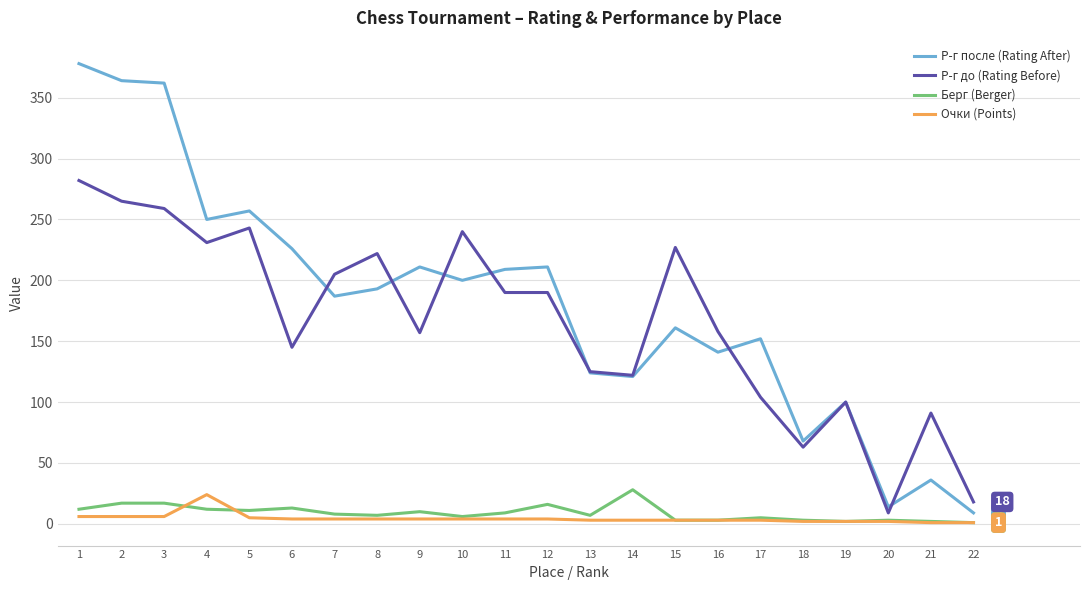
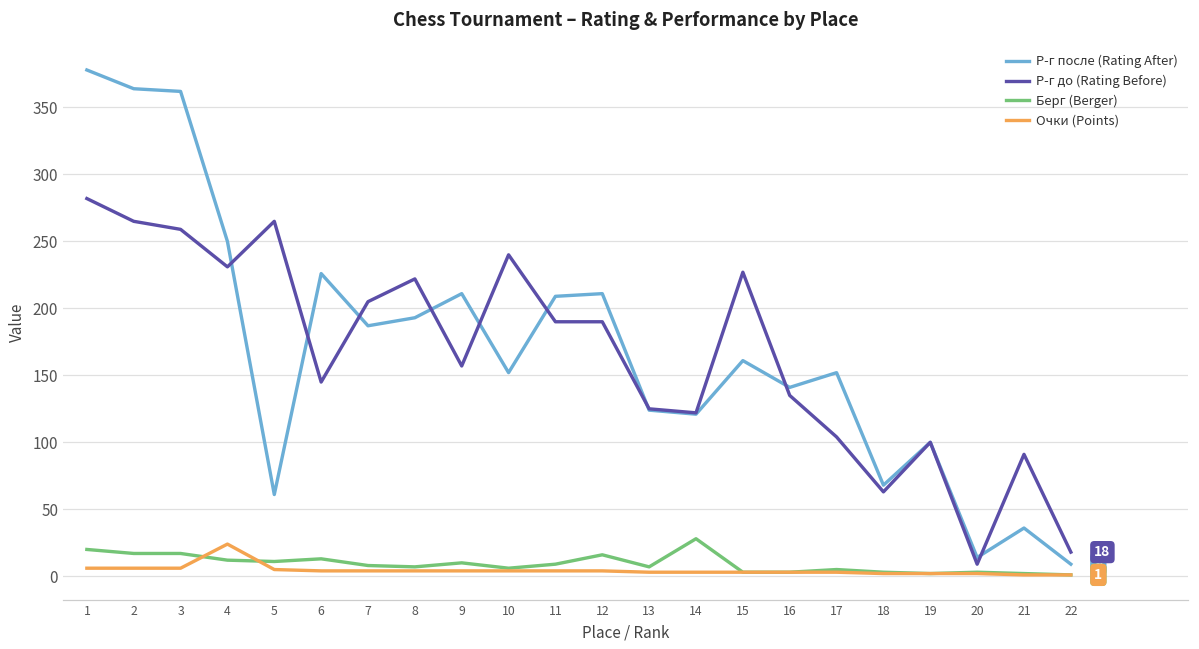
  {
    "Р-г после (Rating After)": {
      "1": 378,
      "2": 364,
      "3": 362,
      "4": 250,
-     "5": 257,
+     "5": 61,
      "6": 226,
      "7": 187,
      "8": 193,
      "9": 211,
-     "10": 200,
+     "10": 152,
      "11": 209,
      "12": 211,
      "15": 161,
      "16": 141,
      "17": 152,
      "18": 68,
      "20": 14,
      "21": 36
    },
    "Р-г до (Rating Before)": {
      "1": 282,
      "2": 265,
      "3": 259,
      "4": 231,
-     "5": 243,
+     "5": 265,
      "6": 145,
      "7": 205,
      "8": 222,
      "9": 157,
      "10": 240,
      "11": 190,
      "12": 190,
      "15": 227,
-     "16": 158,
+     "16": 135,
      "17": 104,
      "18": 63,
      "20": 9,
      "21": 91
    },
    "Берг (Berger)": {
-     "1": 12,
+     "1": 20,
      "2": 17,
      "3": 17,
      "4": 12,
      "5": 11,
      "6": 13,
      "7": 8,
      "8": 7,
      "9": 10,
      "11": 9,
      "12": 16,
      "13": 7,
      "14": 28
    },
    "Очки (Points)": {
      "1": 6,
      "2": 6,
      "3": 6,
      "4": 24,
      "5": 5,
      "6": 4,
      "7": 4,
      "8": 4,
      "9": 4,
      "11": 4,
      "12": 4,
      "13": 3,
      "14": 3
    }
  }
